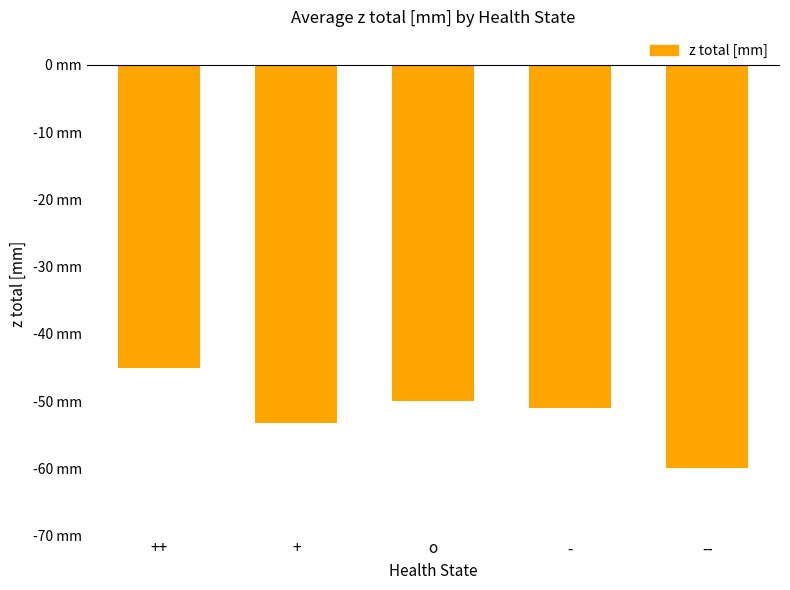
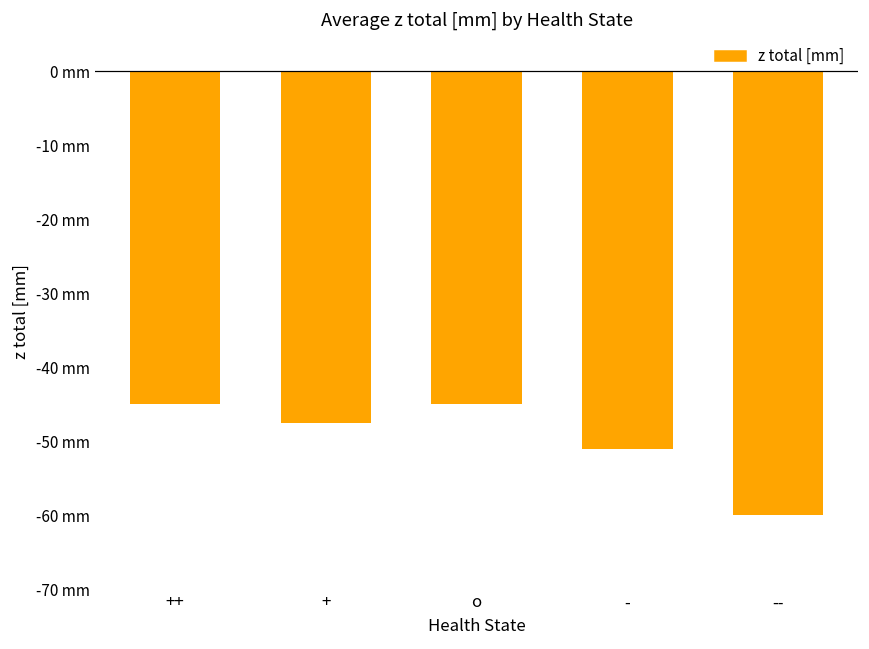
  {
    "++": "-45 mm",
-   "+": "-53 mm",
-   "o": "-50 mm",
+   "+": "-48 mm",
+   "o": "-45 mm",
    "-": "-51 mm",
    "--": "-60 mm"
  }
